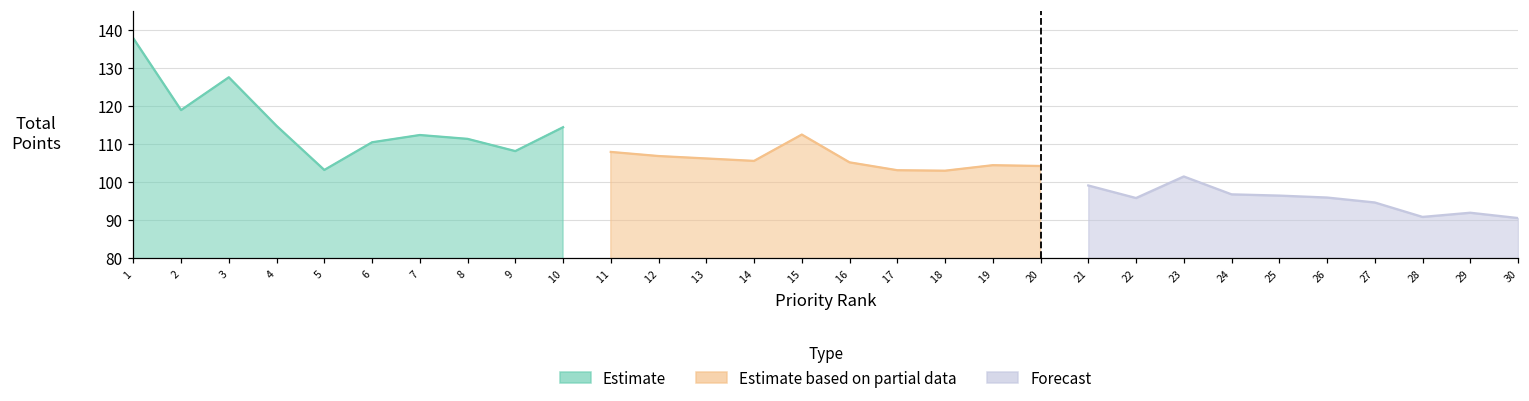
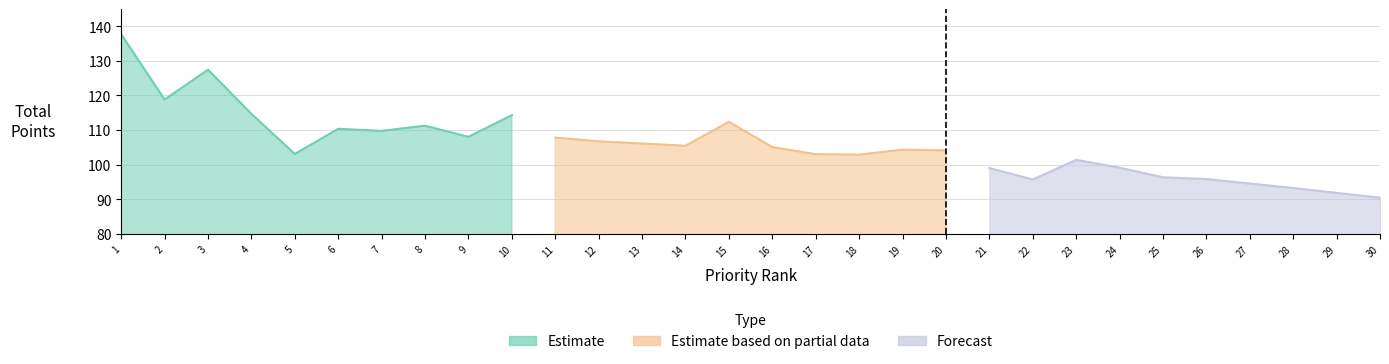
  {
    "Estimate": {
      "1": 138,
      "2": 119,
      "3": 127,
      "4": 115,
      "5": 103,
      "6": 110,
-     "7": 112,
+     "7": 110,
      "8": 111,
      "9": 108,
      "10": 114
    },
    "Estimate based on partial data": {
      "11": 108,
      "12": 107,
      "13": 106,
      "14": 105,
      "15": 112,
      "16": 105,
      "17": 103,
      "18": 103,
      "19": 104,
      "20": 104
    },
    "Forecast": {
      "21": 99,
      "22": 96,
      "23": 101,
-     "24": 97,
+     "24": 99,
      "25": 96,
      "26": 96,
      "27": 95,
-     "28": 91,
+     "28": 93,
      "29": 92,
      "30": 90
    }
  }
